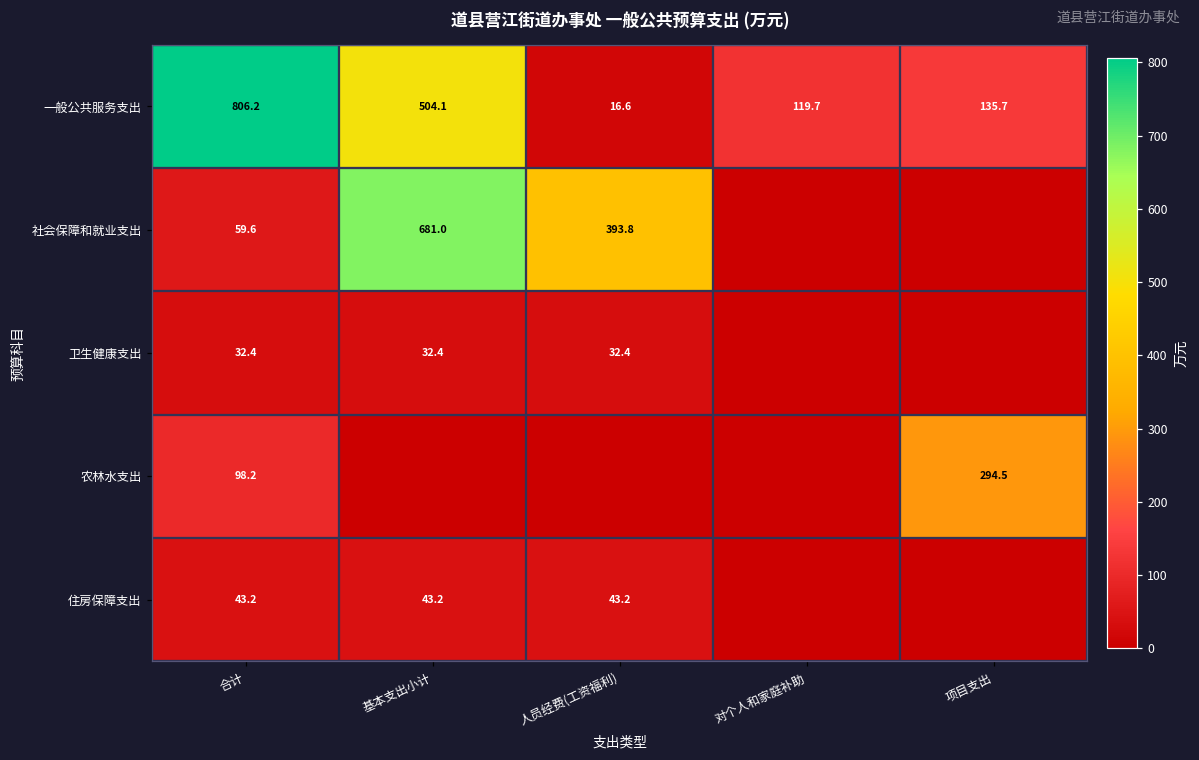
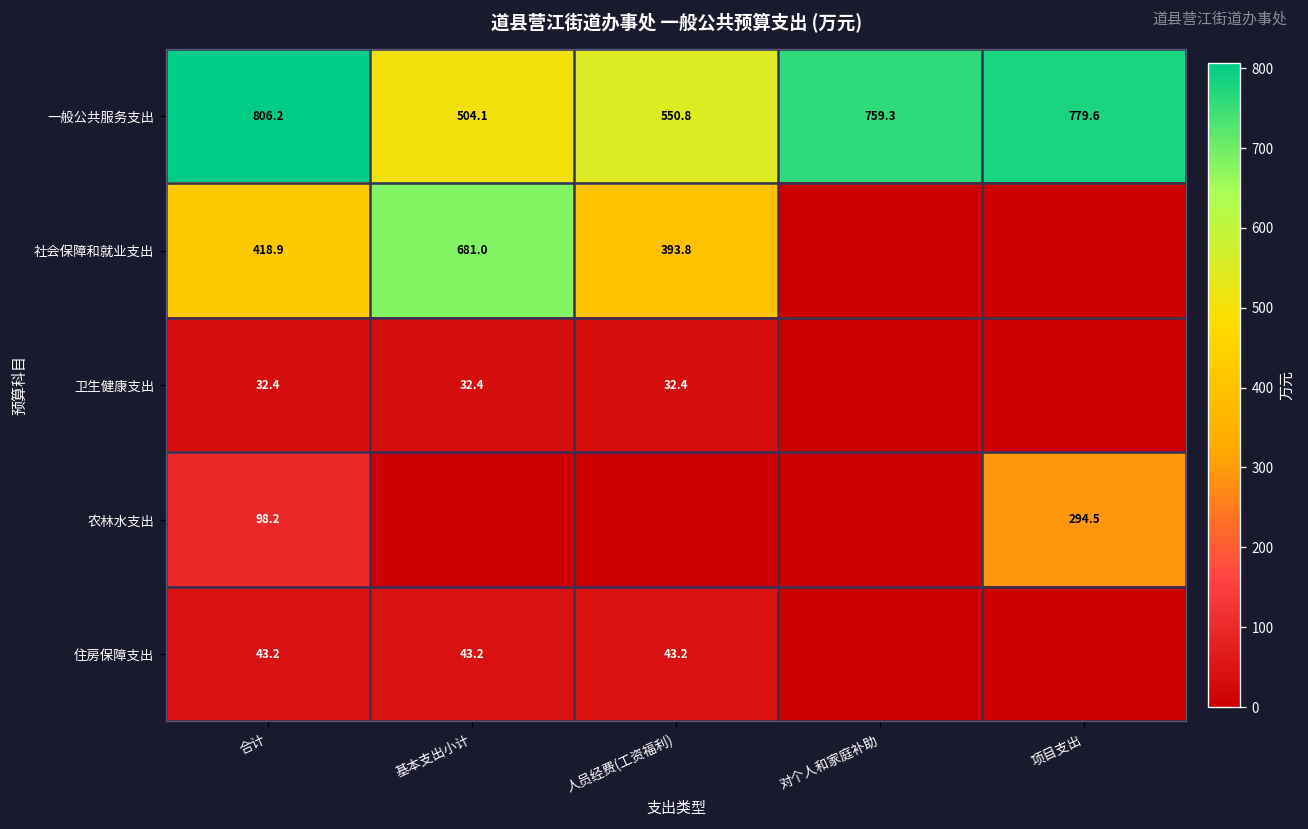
  {
    "一般公共服务支出": {
      "合计": 806.2,
      "基本支出小计": 504.1,
-     "人员经费(工资福利)": 16.6,
-     "对个人和家庭补助": 119.7,
-     "项目支出": 135.7
+     "人员经费(工资福利)": 550.8,
+     "对个人和家庭补助": 759.3,
+     "项目支出": 779.6
    },
    "社会保障和就业支出": {
-     "合计": 59.6,
+     "合计": 418.9,
      "基本支出小计": 681.0,
      "人员经费(工资福利)": 393.8
    },
    "卫生健康支出": {
      "合计": 32.4,
      "基本支出小计": 32.4,
      "人员经费(工资福利)": 32.4
    },
    "农林水支出": {
      "合计": 98.2,
      "项目支出": 294.5
    },
    "住房保障支出": {
      "合计": 43.2,
      "基本支出小计": 43.2,
      "人员经费(工资福利)": 43.2
    }
  }
